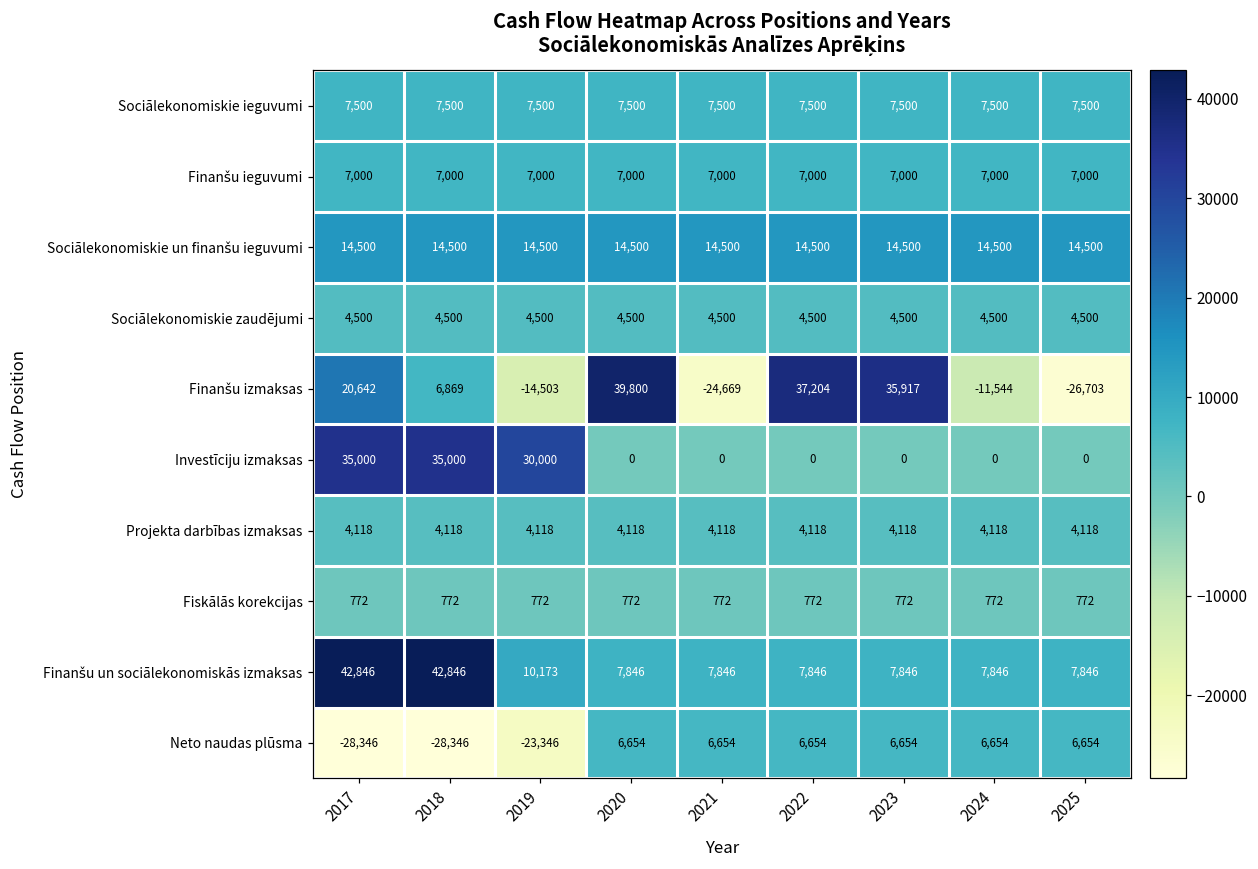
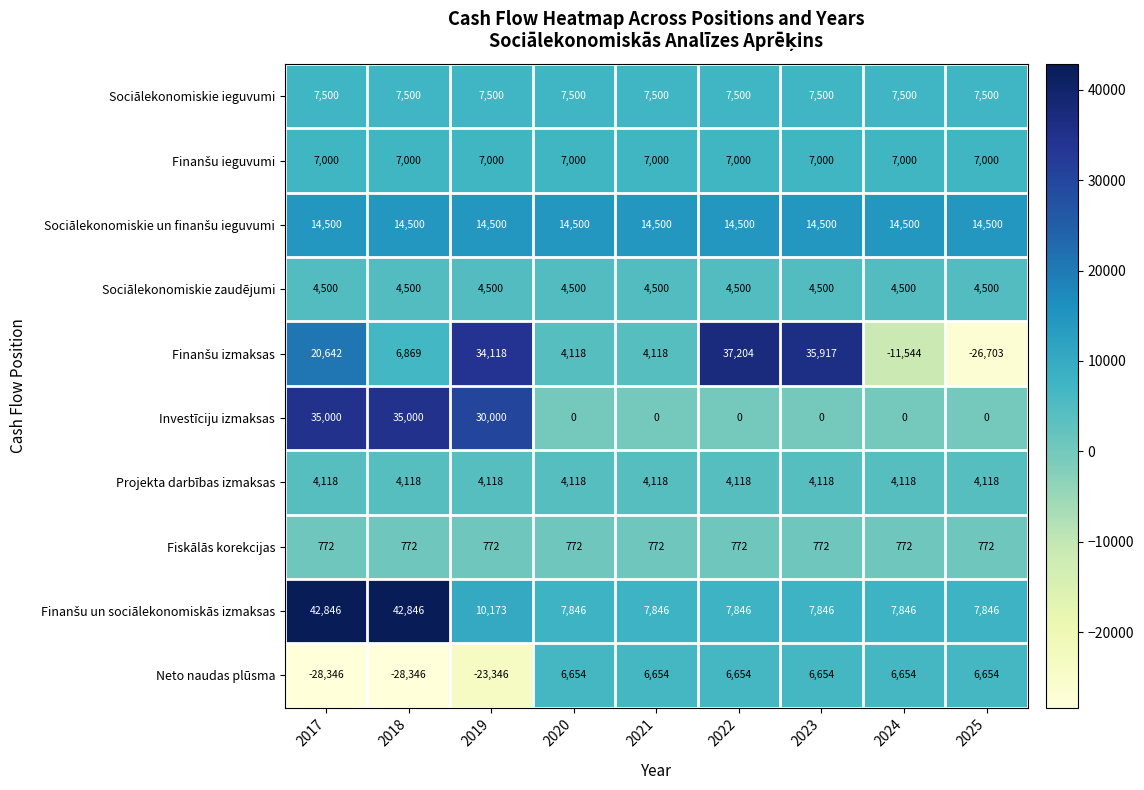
  {
    "Sociālekonomiskie ieguvumi": {
      "2017": "7,500",
      "2018": "7,500",
      "2019": "7,500",
      "2020": "7,500",
      "2021": "7,500",
      "2022": "7,500",
      "2023": "7,500",
      "2024": "7,500",
      "2025": "7,500"
    },
    "Finanšu ieguvumi": {
      "2017": "7,000",
      "2018": "7,000",
      "2019": "7,000",
      "2020": "7,000",
      "2021": "7,000",
      "2022": "7,000",
      "2023": "7,000",
      "2024": "7,000",
      "2025": "7,000"
    },
    "Sociālekonomiskie un finanšu ieguvumi": {
      "2017": "14,500",
      "2018": "14,500",
      "2019": "14,500",
      "2020": "14,500",
      "2021": "14,500",
      "2022": "14,500",
      "2023": "14,500",
      "2024": "14,500",
      "2025": "14,500"
    },
    "Sociālekonomiskie zaudējumi": {
      "2017": "4,500",
      "2018": "4,500",
      "2019": "4,500",
      "2020": "4,500",
      "2021": "4,500",
      "2022": "4,500",
      "2023": "4,500",
      "2024": "4,500",
      "2025": "4,500"
    },
    "Finanšu izmaksas": {
      "2017": "20,642",
      "2018": "6,869",
-     "2019": "-14,503",
-     "2020": "39,800",
-     "2021": "-24,669",
+     "2019": "34,118",
+     "2020": "4,118",
+     "2021": "4,118",
      "2022": "37,204",
      "2023": "35,917",
      "2024": "-11,544",
      "2025": "-26,703"
    },
    "Investīciju izmaksas": {
      "2017": "35,000",
      "2018": "35,000",
      "2019": "30,000",
      "2020": "0",
      "2021": "0",
      "2022": "0",
      "2023": "0",
      "2024": "0",
      "2025": "0"
    },
    "Projekta darbības izmaksas": {
      "2017": "4,118",
      "2018": "4,118",
      "2019": "4,118",
      "2020": "4,118",
      "2021": "4,118",
      "2022": "4,118",
      "2023": "4,118",
      "2024": "4,118",
      "2025": "4,118"
    },
    "Fiskālās korekcijas": {
      "2017": "772",
      "2018": "772",
      "2019": "772",
      "2020": "772",
      "2021": "772",
      "2022": "772",
      "2023": "772",
      "2024": "772",
      "2025": "772"
    },
    "Finanšu un sociālekonomiskās izmaksas": {
      "2017": "42,846",
      "2018": "42,846",
      "2019": "10,173",
      "2020": "7,846",
      "2021": "7,846",
      "2022": "7,846",
      "2023": "7,846",
      "2024": "7,846",
      "2025": "7,846"
    },
    "Neto naudas plūsma": {
      "2017": "-28,346",
      "2018": "-28,346",
      "2019": "-23,346",
      "2020": "6,654",
      "2021": "6,654",
      "2022": "6,654",
      "2023": "6,654",
      "2024": "6,654",
      "2025": "6,654"
    }
  }
